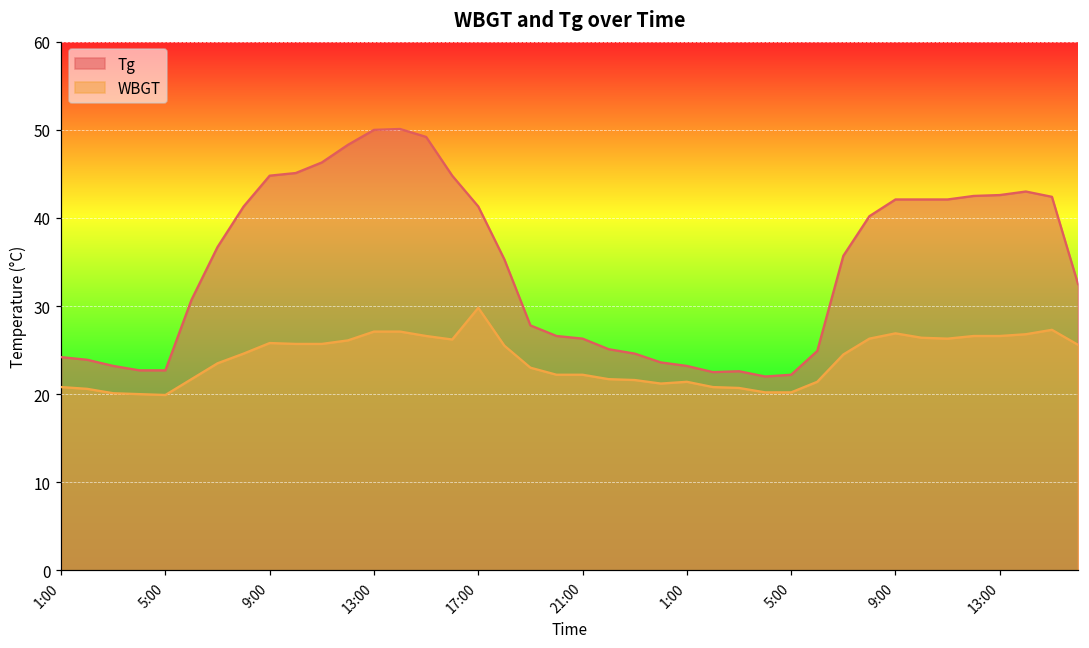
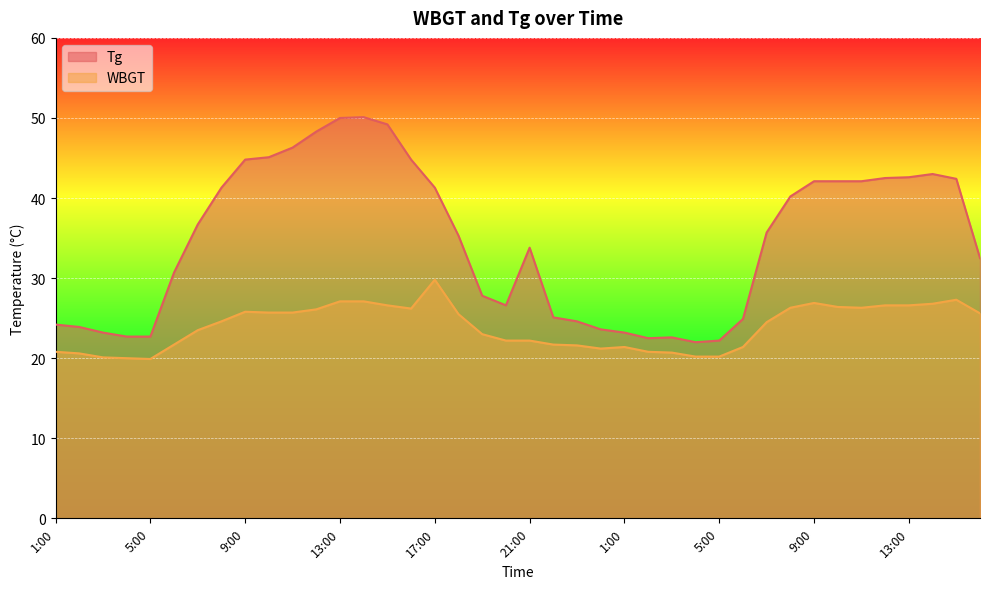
  {
    "Tg": {
      "17:00": 41,
-     "21:00": 26
+     "21:00": 34
    },
    "WBGT": {
      "17:00": 30,
      "21:00": 22
    }
  }
